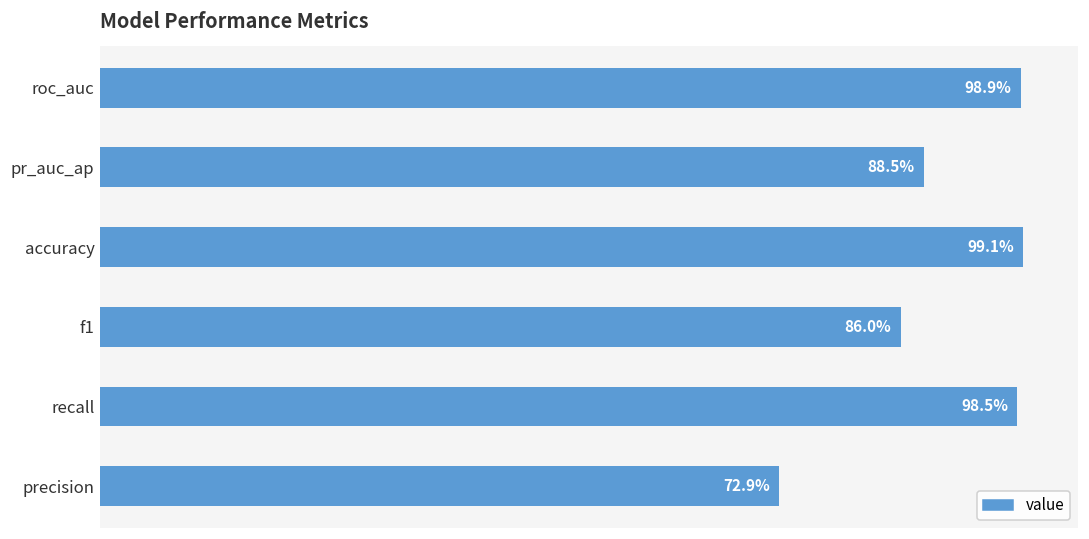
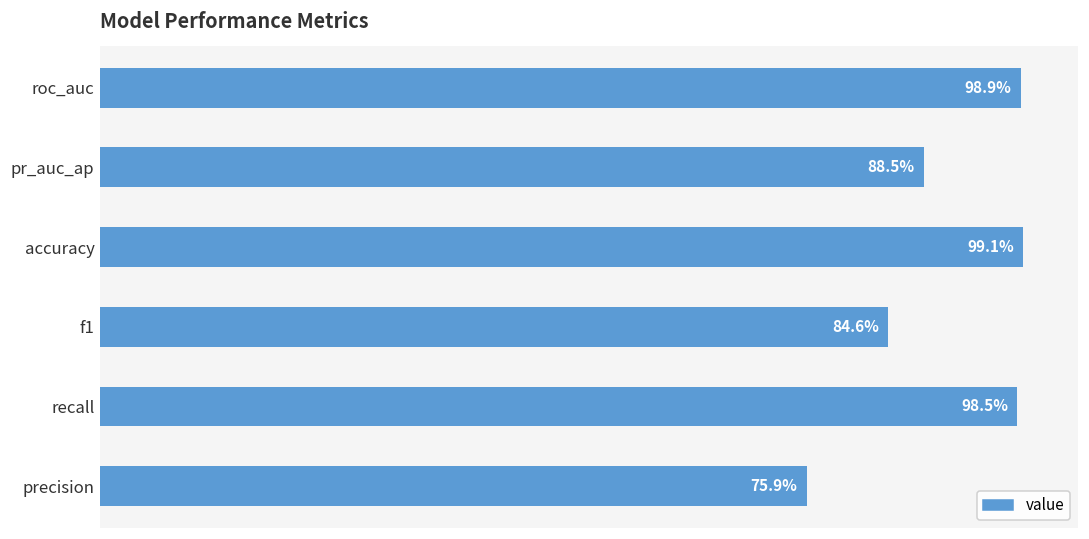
  {
    "roc_auc": "98.9%",
    "pr_auc_ap": "88.5%",
    "accuracy": "99.1%",
-   "f1": "86.0%",
+   "f1": "84.6%",
    "recall": "98.5%",
-   "precision": "72.9%"
+   "precision": "75.9%"
  }
